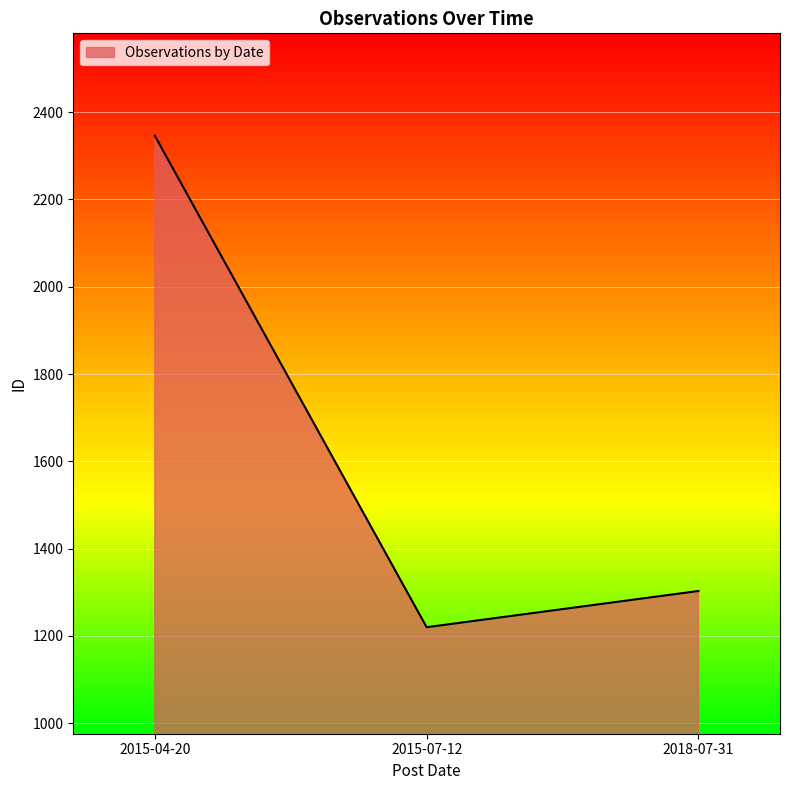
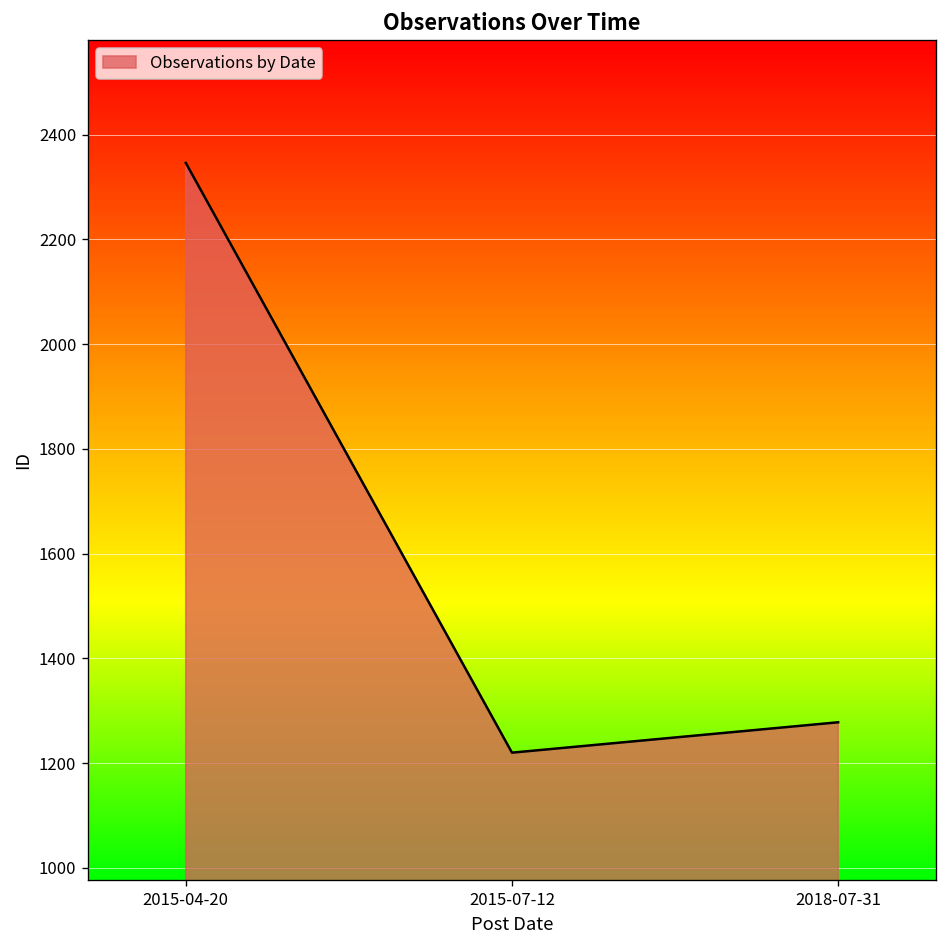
  {
    "2015-04-20": 2350,
    "2015-07-12": 1220,
-   "2018-07-31": 1300
+   "2018-07-31": 1280
  }
